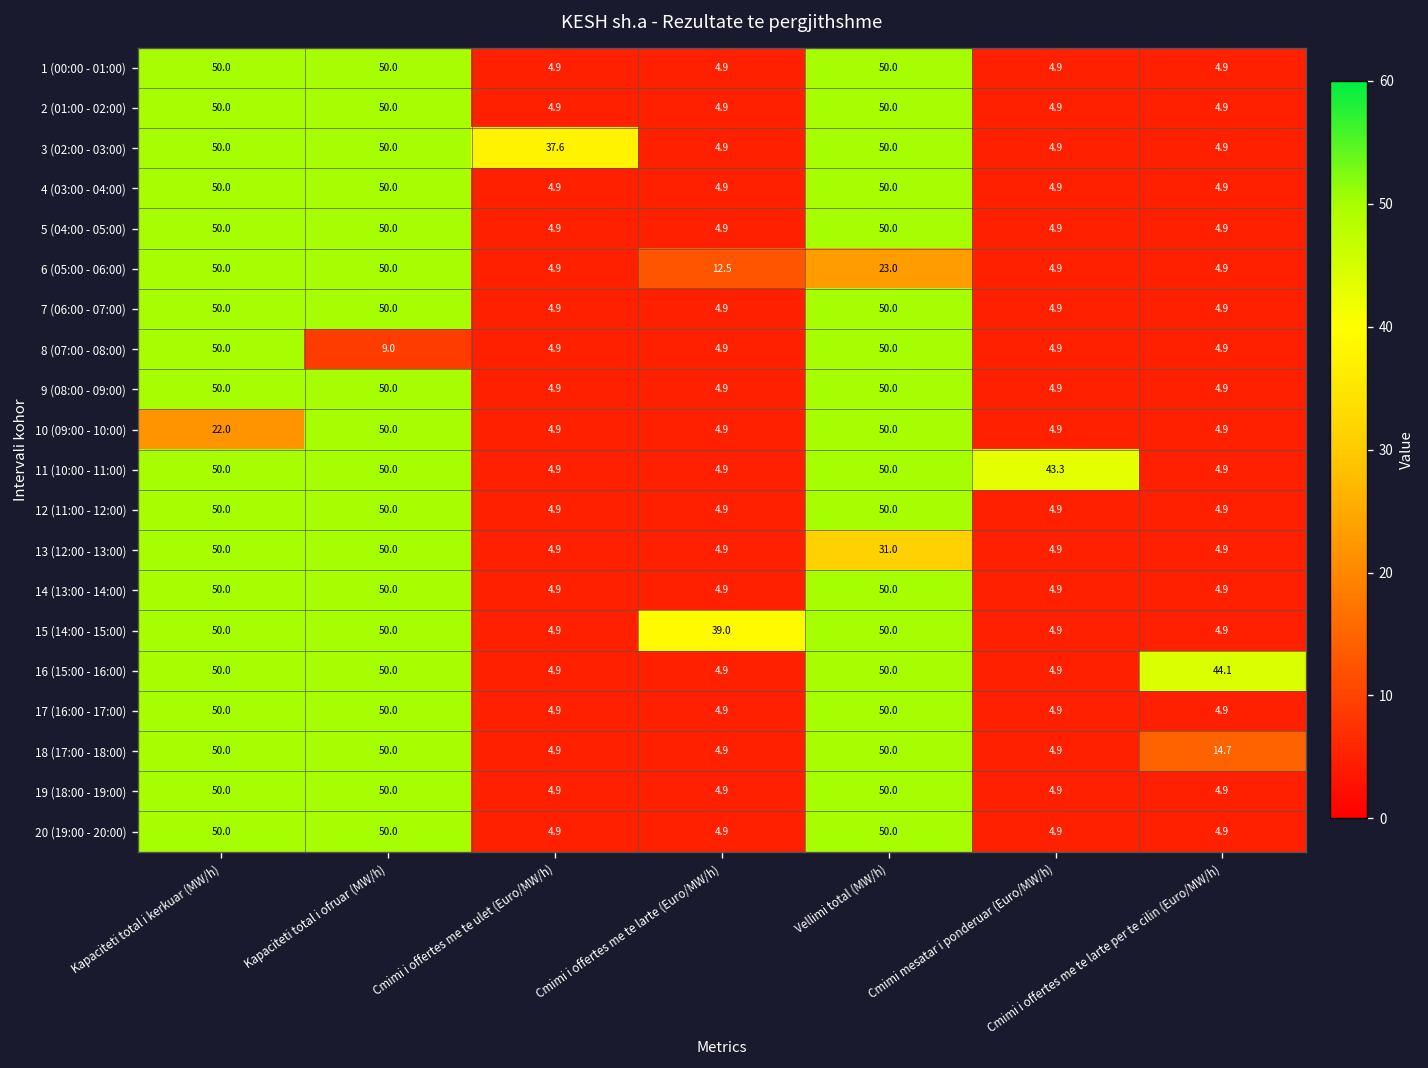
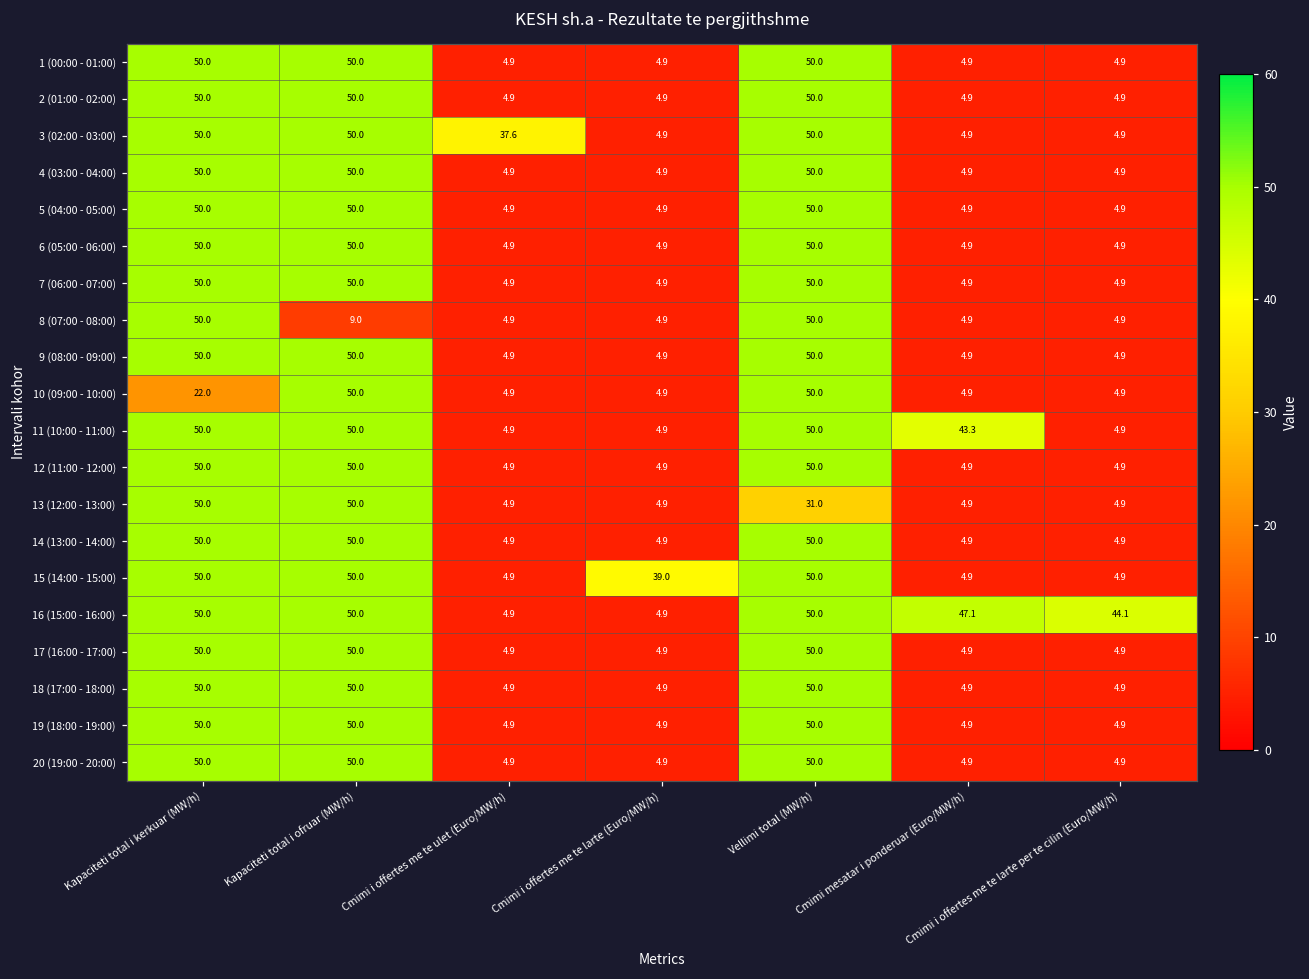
  {
    "1 (00:00 - 01:00)": {
      "Kapaciteti total i kerkuar (MW/h)": 50.0,
      "Kapaciteti total i ofruar (MW/h)": 50.0,
      "Cmimi i offertes me te ulet (Euro/MW/h)": 4.9,
      "Cmimi i offertes me te larte (Euro/MW/h)": 4.9,
      "Vellimi total (MW/h)": 50.0,
      "Cmimi mesatar i ponderuar (Euro/MW/h)": 4.9,
      "Cmimi i offertes me te larte per te cilin (Euro/MW/h)": 4.9
    },
    "2 (01:00 - 02:00)": {
      "Kapaciteti total i kerkuar (MW/h)": 50.0,
      "Kapaciteti total i ofruar (MW/h)": 50.0,
      "Cmimi i offertes me te ulet (Euro/MW/h)": 4.9,
      "Cmimi i offertes me te larte (Euro/MW/h)": 4.9,
      "Vellimi total (MW/h)": 50.0,
      "Cmimi mesatar i ponderuar (Euro/MW/h)": 4.9,
      "Cmimi i offertes me te larte per te cilin (Euro/MW/h)": 4.9
    },
    "3 (02:00 - 03:00)": {
      "Kapaciteti total i kerkuar (MW/h)": 50.0,
      "Kapaciteti total i ofruar (MW/h)": 50.0,
      "Cmimi i offertes me te ulet (Euro/MW/h)": 37.6,
      "Cmimi i offertes me te larte (Euro/MW/h)": 4.9,
      "Vellimi total (MW/h)": 50.0,
      "Cmimi mesatar i ponderuar (Euro/MW/h)": 4.9,
      "Cmimi i offertes me te larte per te cilin (Euro/MW/h)": 4.9
    },
    "4 (03:00 - 04:00)": {
      "Kapaciteti total i kerkuar (MW/h)": 50.0,
      "Kapaciteti total i ofruar (MW/h)": 50.0,
      "Cmimi i offertes me te ulet (Euro/MW/h)": 4.9,
      "Cmimi i offertes me te larte (Euro/MW/h)": 4.9,
      "Vellimi total (MW/h)": 50.0,
      "Cmimi mesatar i ponderuar (Euro/MW/h)": 4.9,
      "Cmimi i offertes me te larte per te cilin (Euro/MW/h)": 4.9
    },
    "5 (04:00 - 05:00)": {
      "Kapaciteti total i kerkuar (MW/h)": 50.0,
      "Kapaciteti total i ofruar (MW/h)": 50.0,
      "Cmimi i offertes me te ulet (Euro/MW/h)": 4.9,
      "Cmimi i offertes me te larte (Euro/MW/h)": 4.9,
      "Vellimi total (MW/h)": 50.0,
      "Cmimi mesatar i ponderuar (Euro/MW/h)": 4.9,
      "Cmimi i offertes me te larte per te cilin (Euro/MW/h)": 4.9
    },
    "6 (05:00 - 06:00)": {
      "Kapaciteti total i kerkuar (MW/h)": 50.0,
      "Kapaciteti total i ofruar (MW/h)": 50.0,
      "Cmimi i offertes me te ulet (Euro/MW/h)": 4.9,
-     "Cmimi i offertes me te larte (Euro/MW/h)": 12.5,
-     "Vellimi total (MW/h)": 23.0,
+     "Cmimi i offertes me te larte (Euro/MW/h)": 4.9,
+     "Vellimi total (MW/h)": 50.0,
      "Cmimi mesatar i ponderuar (Euro/MW/h)": 4.9,
      "Cmimi i offertes me te larte per te cilin (Euro/MW/h)": 4.9
    },
    "7 (06:00 - 07:00)": {
      "Kapaciteti total i kerkuar (MW/h)": 50.0,
      "Kapaciteti total i ofruar (MW/h)": 50.0,
      "Cmimi i offertes me te ulet (Euro/MW/h)": 4.9,
      "Cmimi i offertes me te larte (Euro/MW/h)": 4.9,
      "Vellimi total (MW/h)": 50.0,
      "Cmimi mesatar i ponderuar (Euro/MW/h)": 4.9,
      "Cmimi i offertes me te larte per te cilin (Euro/MW/h)": 4.9
    },
    "8 (07:00 - 08:00)": {
      "Kapaciteti total i kerkuar (MW/h)": 50.0,
      "Kapaciteti total i ofruar (MW/h)": 9.0,
      "Cmimi i offertes me te ulet (Euro/MW/h)": 4.9,
      "Cmimi i offertes me te larte (Euro/MW/h)": 4.9,
      "Vellimi total (MW/h)": 50.0,
      "Cmimi mesatar i ponderuar (Euro/MW/h)": 4.9,
      "Cmimi i offertes me te larte per te cilin (Euro/MW/h)": 4.9
    },
    "9 (08:00 - 09:00)": {
      "Kapaciteti total i kerkuar (MW/h)": 50.0,
      "Kapaciteti total i ofruar (MW/h)": 50.0,
      "Cmimi i offertes me te ulet (Euro/MW/h)": 4.9,
      "Cmimi i offertes me te larte (Euro/MW/h)": 4.9,
      "Vellimi total (MW/h)": 50.0,
      "Cmimi mesatar i ponderuar (Euro/MW/h)": 4.9,
      "Cmimi i offertes me te larte per te cilin (Euro/MW/h)": 4.9
    },
    "10 (09:00 - 10:00)": {
      "Kapaciteti total i kerkuar (MW/h)": 22.0,
      "Kapaciteti total i ofruar (MW/h)": 50.0,
      "Cmimi i offertes me te ulet (Euro/MW/h)": 4.9,
      "Cmimi i offertes me te larte (Euro/MW/h)": 4.9,
      "Vellimi total (MW/h)": 50.0,
      "Cmimi mesatar i ponderuar (Euro/MW/h)": 4.9,
      "Cmimi i offertes me te larte per te cilin (Euro/MW/h)": 4.9
    },
    "11 (10:00 - 11:00)": {
      "Kapaciteti total i kerkuar (MW/h)": 50.0,
      "Kapaciteti total i ofruar (MW/h)": 50.0,
      "Cmimi i offertes me te ulet (Euro/MW/h)": 4.9,
      "Cmimi i offertes me te larte (Euro/MW/h)": 4.9,
      "Vellimi total (MW/h)": 50.0,
      "Cmimi mesatar i ponderuar (Euro/MW/h)": 43.3,
      "Cmimi i offertes me te larte per te cilin (Euro/MW/h)": 4.9
    },
    "12 (11:00 - 12:00)": {
      "Kapaciteti total i kerkuar (MW/h)": 50.0,
      "Kapaciteti total i ofruar (MW/h)": 50.0,
      "Cmimi i offertes me te ulet (Euro/MW/h)": 4.9,
      "Cmimi i offertes me te larte (Euro/MW/h)": 4.9,
      "Vellimi total (MW/h)": 50.0,
      "Cmimi mesatar i ponderuar (Euro/MW/h)": 4.9,
      "Cmimi i offertes me te larte per te cilin (Euro/MW/h)": 4.9
    },
    "13 (12:00 - 13:00)": {
      "Kapaciteti total i kerkuar (MW/h)": 50.0,
      "Kapaciteti total i ofruar (MW/h)": 50.0,
      "Cmimi i offertes me te ulet (Euro/MW/h)": 4.9,
      "Cmimi i offertes me te larte (Euro/MW/h)": 4.9,
      "Vellimi total (MW/h)": 31.0,
      "Cmimi mesatar i ponderuar (Euro/MW/h)": 4.9,
      "Cmimi i offertes me te larte per te cilin (Euro/MW/h)": 4.9
    },
    "14 (13:00 - 14:00)": {
      "Kapaciteti total i kerkuar (MW/h)": 50.0,
      "Kapaciteti total i ofruar (MW/h)": 50.0,
      "Cmimi i offertes me te ulet (Euro/MW/h)": 4.9,
      "Cmimi i offertes me te larte (Euro/MW/h)": 4.9,
      "Vellimi total (MW/h)": 50.0,
      "Cmimi mesatar i ponderuar (Euro/MW/h)": 4.9,
      "Cmimi i offertes me te larte per te cilin (Euro/MW/h)": 4.9
    },
    "15 (14:00 - 15:00)": {
      "Kapaciteti total i kerkuar (MW/h)": 50.0,
      "Kapaciteti total i ofruar (MW/h)": 50.0,
      "Cmimi i offertes me te ulet (Euro/MW/h)": 4.9,
      "Cmimi i offertes me te larte (Euro/MW/h)": 39.0,
      "Vellimi total (MW/h)": 50.0,
      "Cmimi mesatar i ponderuar (Euro/MW/h)": 4.9,
      "Cmimi i offertes me te larte per te cilin (Euro/MW/h)": 4.9
    },
    "16 (15:00 - 16:00)": {
      "Kapaciteti total i kerkuar (MW/h)": 50.0,
      "Kapaciteti total i ofruar (MW/h)": 50.0,
      "Cmimi i offertes me te ulet (Euro/MW/h)": 4.9,
      "Cmimi i offertes me te larte (Euro/MW/h)": 4.9,
      "Vellimi total (MW/h)": 50.0,
-     "Cmimi mesatar i ponderuar (Euro/MW/h)": 4.9,
+     "Cmimi mesatar i ponderuar (Euro/MW/h)": 47.1,
      "Cmimi i offertes me te larte per te cilin (Euro/MW/h)": 44.1
    },
    "17 (16:00 - 17:00)": {
      "Kapaciteti total i kerkuar (MW/h)": 50.0,
      "Kapaciteti total i ofruar (MW/h)": 50.0,
      "Cmimi i offertes me te ulet (Euro/MW/h)": 4.9,
      "Cmimi i offertes me te larte (Euro/MW/h)": 4.9,
      "Vellimi total (MW/h)": 50.0,
      "Cmimi mesatar i ponderuar (Euro/MW/h)": 4.9,
      "Cmimi i offertes me te larte per te cilin (Euro/MW/h)": 4.9
    },
    "18 (17:00 - 18:00)": {
      "Kapaciteti total i kerkuar (MW/h)": 50.0,
      "Kapaciteti total i ofruar (MW/h)": 50.0,
      "Cmimi i offertes me te ulet (Euro/MW/h)": 4.9,
      "Cmimi i offertes me te larte (Euro/MW/h)": 4.9,
      "Vellimi total (MW/h)": 50.0,
      "Cmimi mesatar i ponderuar (Euro/MW/h)": 4.9,
-     "Cmimi i offertes me te larte per te cilin (Euro/MW/h)": 14.7
+     "Cmimi i offertes me te larte per te cilin (Euro/MW/h)": 4.9
    },
    "19 (18:00 - 19:00)": {
      "Kapaciteti total i kerkuar (MW/h)": 50.0,
      "Kapaciteti total i ofruar (MW/h)": 50.0,
      "Cmimi i offertes me te ulet (Euro/MW/h)": 4.9,
      "Cmimi i offertes me te larte (Euro/MW/h)": 4.9,
      "Vellimi total (MW/h)": 50.0,
      "Cmimi mesatar i ponderuar (Euro/MW/h)": 4.9,
      "Cmimi i offertes me te larte per te cilin (Euro/MW/h)": 4.9
    },
    "20 (19:00 - 20:00)": {
      "Kapaciteti total i kerkuar (MW/h)": 50.0,
      "Kapaciteti total i ofruar (MW/h)": 50.0,
      "Cmimi i offertes me te ulet (Euro/MW/h)": 4.9,
      "Cmimi i offertes me te larte (Euro/MW/h)": 4.9,
      "Vellimi total (MW/h)": 50.0,
      "Cmimi mesatar i ponderuar (Euro/MW/h)": 4.9,
      "Cmimi i offertes me te larte per te cilin (Euro/MW/h)": 4.9
    }
  }
